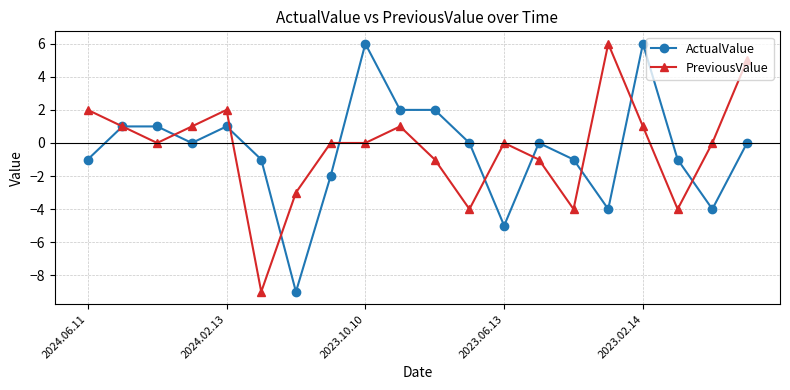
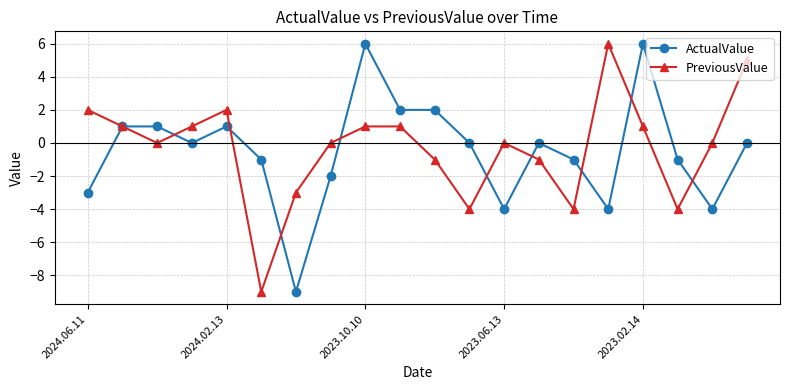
  {
    "ActualValue": {
-     "2024.06.11": -1,
+     "2024.06.11": -3,
      "2024.02.13": 1,
      "2023.10.10": 6,
-     "2023.06.13": -5,
+     "2023.06.13": -4,
      "2023.02.14": 6
    },
    "PreviousValue": {
      "2024.06.11": 2,
      "2024.02.13": 2,
-     "2023.10.10": 0,
+     "2023.10.10": 1,
      "2023.06.13": 0,
      "2023.02.14": 1
    }
  }
